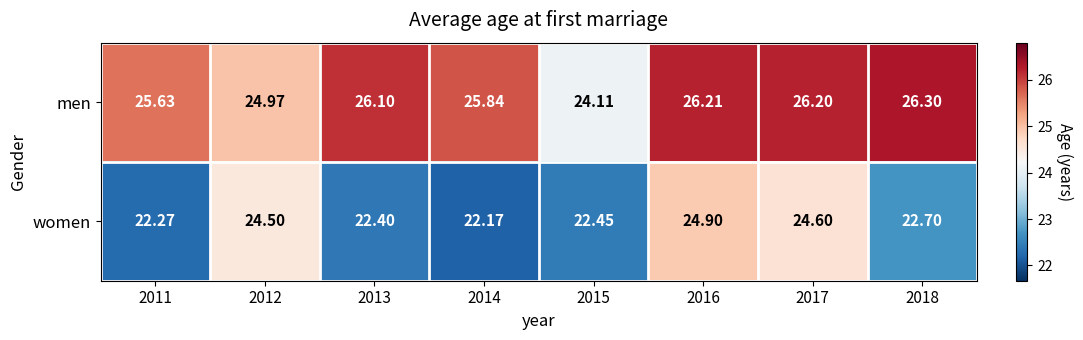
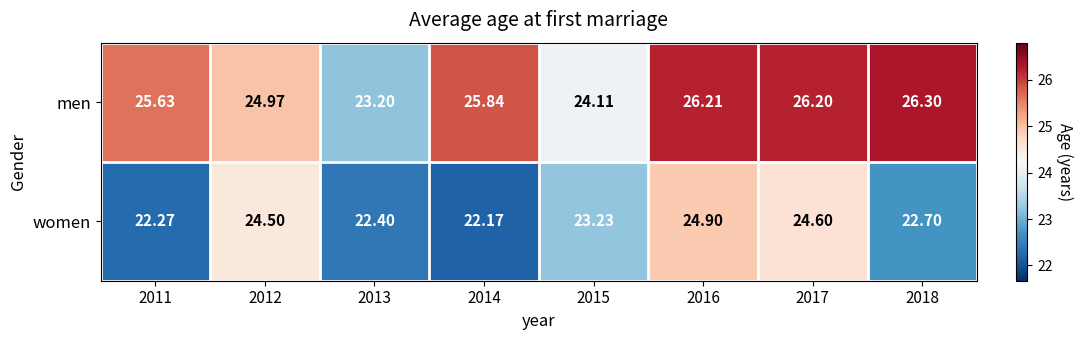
  {
    "men": {
      "2011": 25.63,
      "2012": 24.97,
-     "2013": 26.10,
+     "2013": 23.20,
      "2014": 25.84,
      "2015": 24.11,
      "2016": 26.21,
      "2017": 26.20,
      "2018": 26.30
    },
    "women": {
      "2011": 22.27,
      "2012": 24.50,
      "2013": 22.40,
      "2014": 22.17,
-     "2015": 22.45,
+     "2015": 23.23,
      "2016": 24.90,
      "2017": 24.60,
      "2018": 22.70
    }
  }
